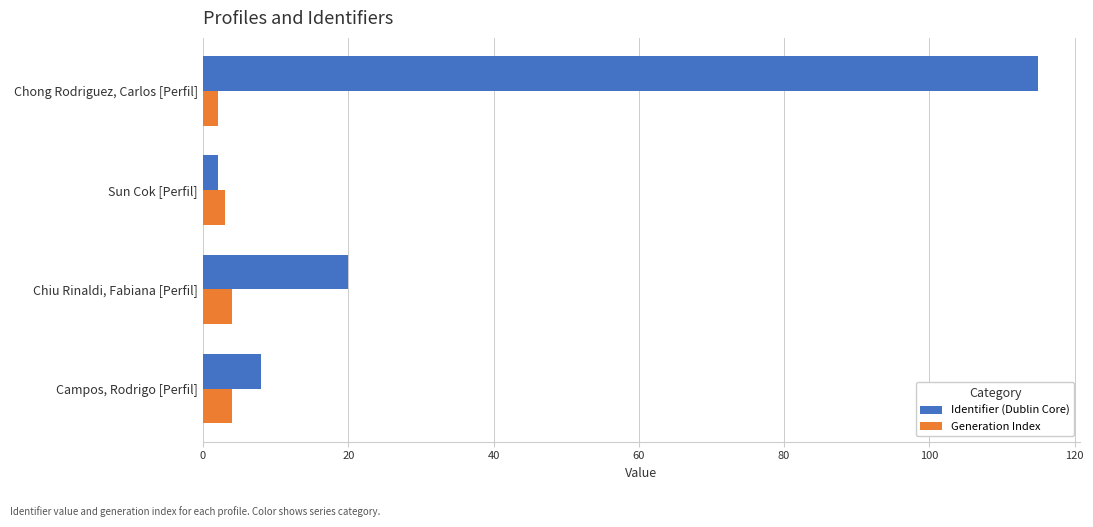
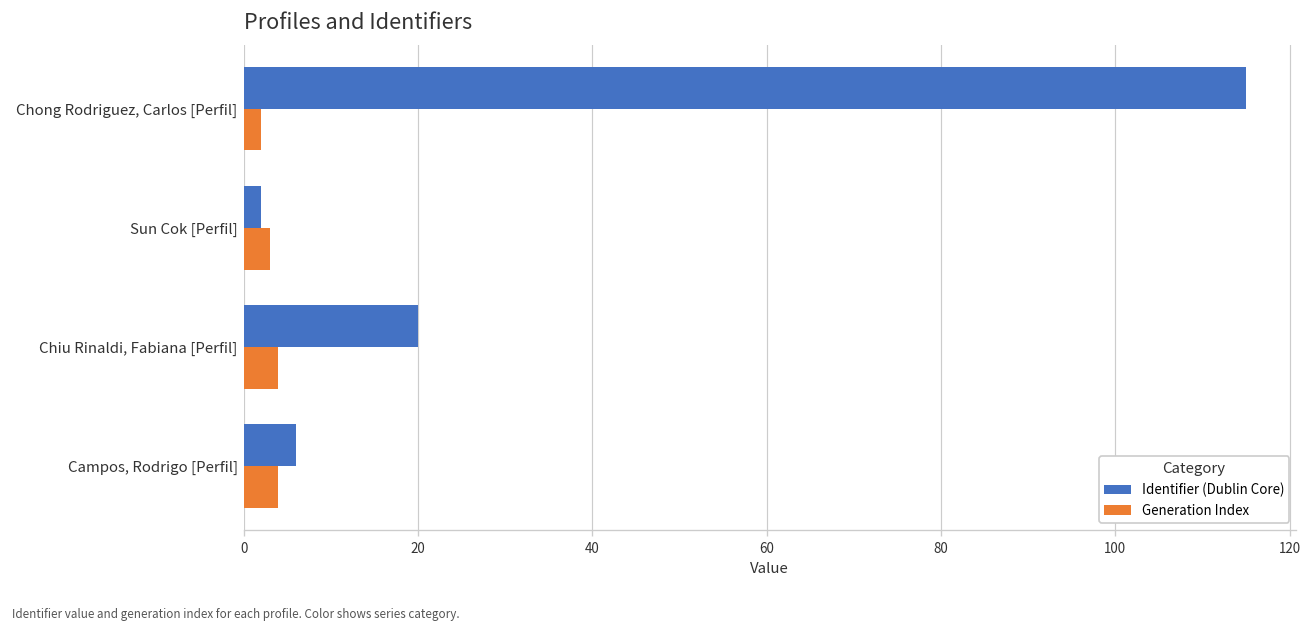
  {
    "Identifier (Dublin Core)": {
      "Chong Rodriguez, Carlos [Perfil]": 115,
      "Sun Cok [Perfil]": 2,
      "Chiu Rinaldi, Fabiana [Perfil]": 20,
-     "Campos, Rodrigo [Perfil]": 8
+     "Campos, Rodrigo [Perfil]": 6
    },
    "Generation Index": {
      "Chong Rodriguez, Carlos [Perfil]": 2,
      "Sun Cok [Perfil]": 3,
      "Chiu Rinaldi, Fabiana [Perfil]": 4,
      "Campos, Rodrigo [Perfil]": 4
    }
  }
